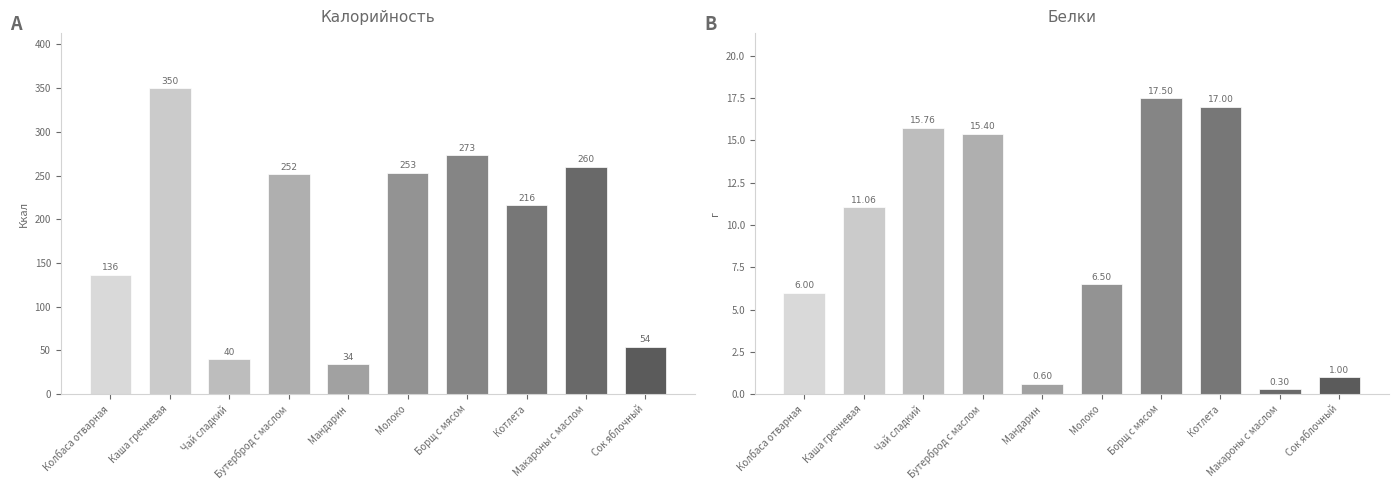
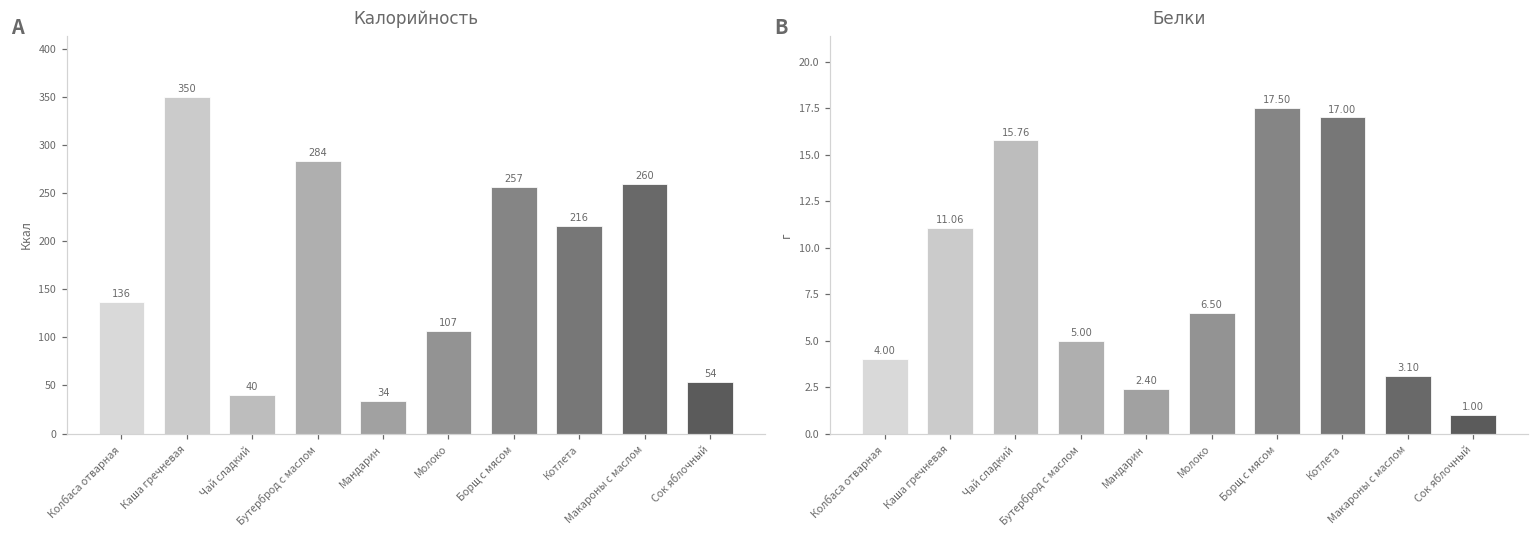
  {
    "Калорийность": {
      "Колбаса отварная": 136,
      "Каша гречневая": 350,
      "Чай сладкий": 40,
-     "Бутерброд с маслом": 252,
+     "Бутерброд с маслом": 284,
      "Мандарин": 34,
-     "Молоко": 253,
-     "Борщ с мясом": 273,
+     "Молоко": 107,
+     "Борщ с мясом": 257,
      "Котлета": 216,
      "Макароны с маслом": 260,
      "Сок яблочный": 54
    },
    "Белки": {
-     "Колбаса отварная": 6.00,
+     "Колбаса отварная": 4.00,
      "Каша гречневая": 11.06,
      "Чай сладкий": 15.76,
-     "Бутерброд с маслом": 15.40,
-     "Мандарин": 0.60,
+     "Бутерброд с маслом": 5.00,
+     "Мандарин": 2.40,
      "Молоко": 6.50,
      "Борщ с мясом": 17.50,
      "Котлета": 17.00,
-     "Макароны с маслом": 0.30,
+     "Макароны с маслом": 3.10,
      "Сок яблочный": 1.00
    }
  }
